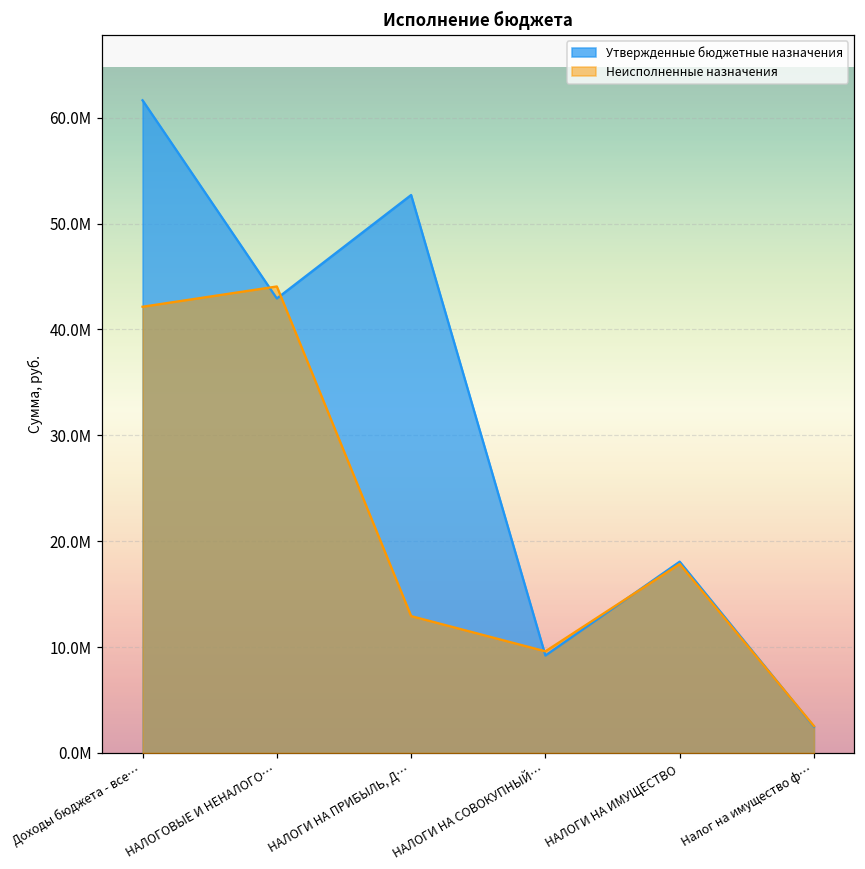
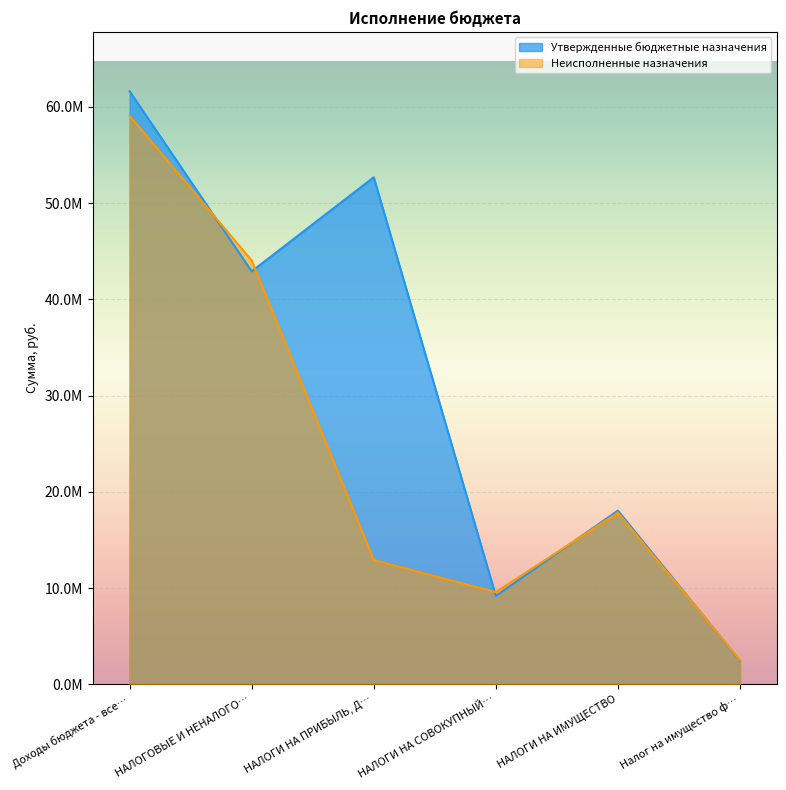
  {
    "Утвержденные бюджетные назначения": {
      "Доходы бюджета - все…": 62000000,
      "НАЛОГОВЫЕ И НЕНАЛОГО…": 43000000,
      "НАЛОГИ НА ПРИБЫЛЬ, Д…": 53000000,
      "НАЛОГИ НА СОВОКУПНЫЙ…": 9000000
    },
    "Неисполненные назначения": {
-     "Доходы бюджета - все…": 42000000,
+     "Доходы бюджета - все…": 59000000,
      "НАЛОГОВЫЕ И НЕНАЛОГО…": 44000000,
      "НАЛОГИ НА ПРИБЫЛЬ, Д…": 13000000,
      "НАЛОГИ НА СОВОКУПНЫЙ…": 10000000
    }
  }
